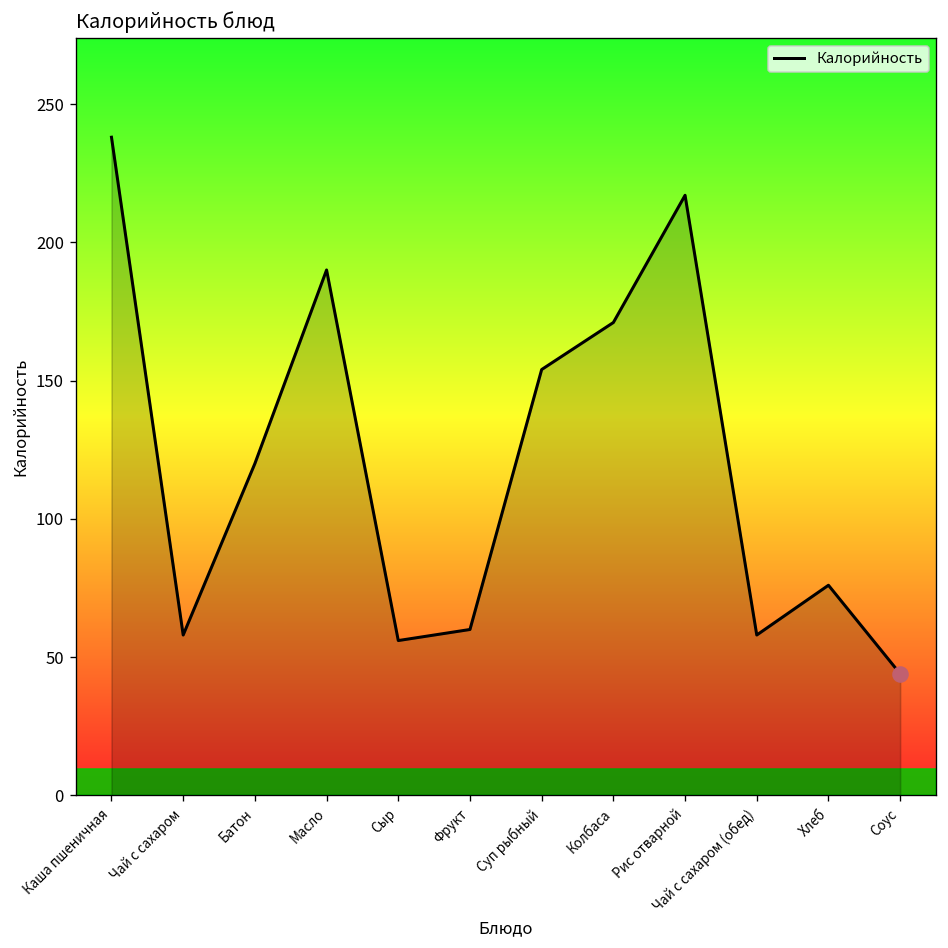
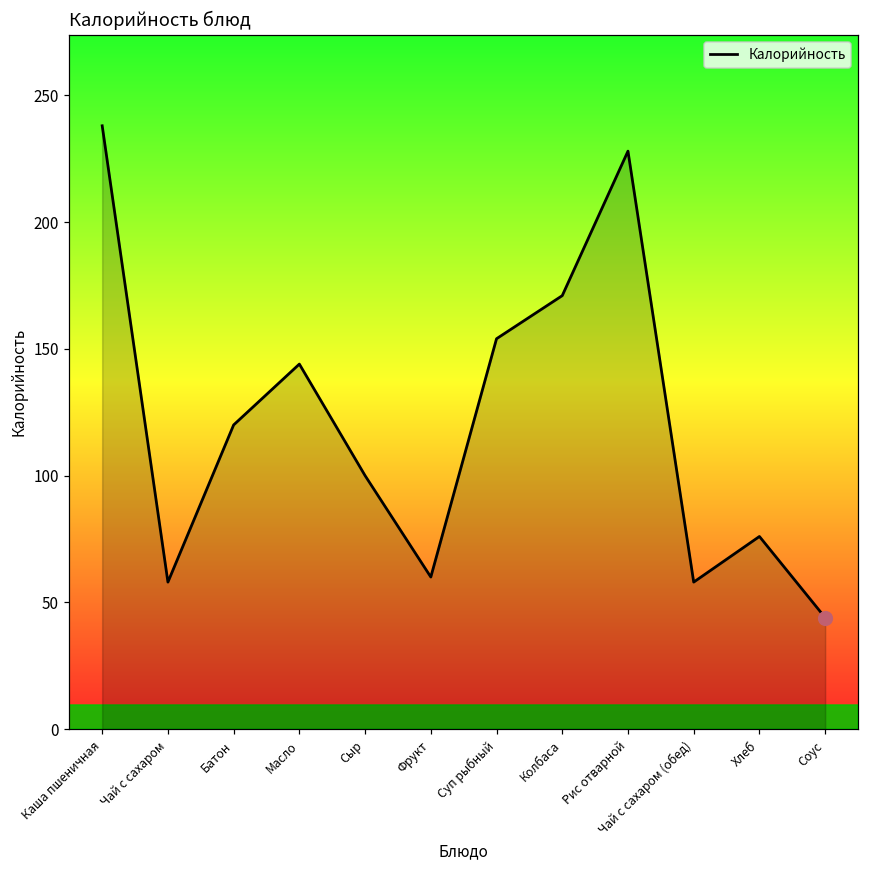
  {
    "Калорийность": {
      "Каша пшеничная": 238,
      "Чай с сахаром": 58,
      "Батон": 120,
-     "Масло": 190,
-     "Сыр": 56,
+     "Масло": 144,
+     "Сыр": 100,
      "Фрукт": 60,
      "Суп рыбный": 154,
      "Колбаса": 171,
-     "Рис отварной": 217,
+     "Рис отварной": 228,
      "Чай с сахаром (обед)": 58,
      "Хлеб": 76
    }
  }
